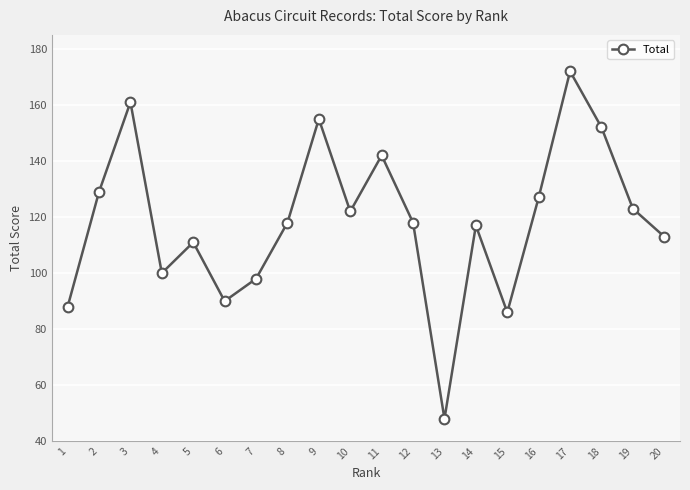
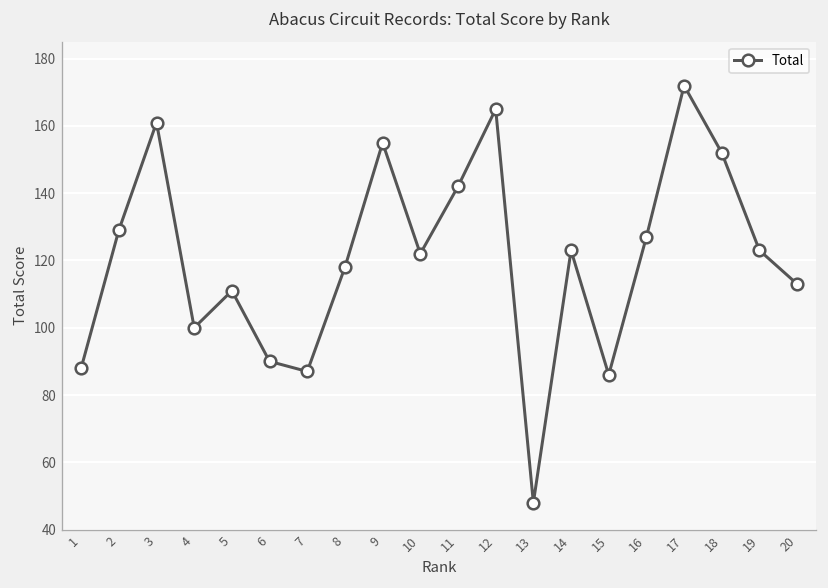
  {
    "1": 88,
    "2": 129,
    "3": 161,
    "4": 100,
    "5": 111,
    "6": 90,
-   "7": 98,
+   "7": 87,
    "8": 118,
    "9": 155,
    "10": 122,
    "11": 142,
-   "12": 118,
+   "12": 165,
    "13": 48,
-   "14": 117,
+   "14": 123,
    "15": 86,
    "16": 127,
    "17": 172,
    "18": 152,
    "19": 123,
    "20": 113
  }
